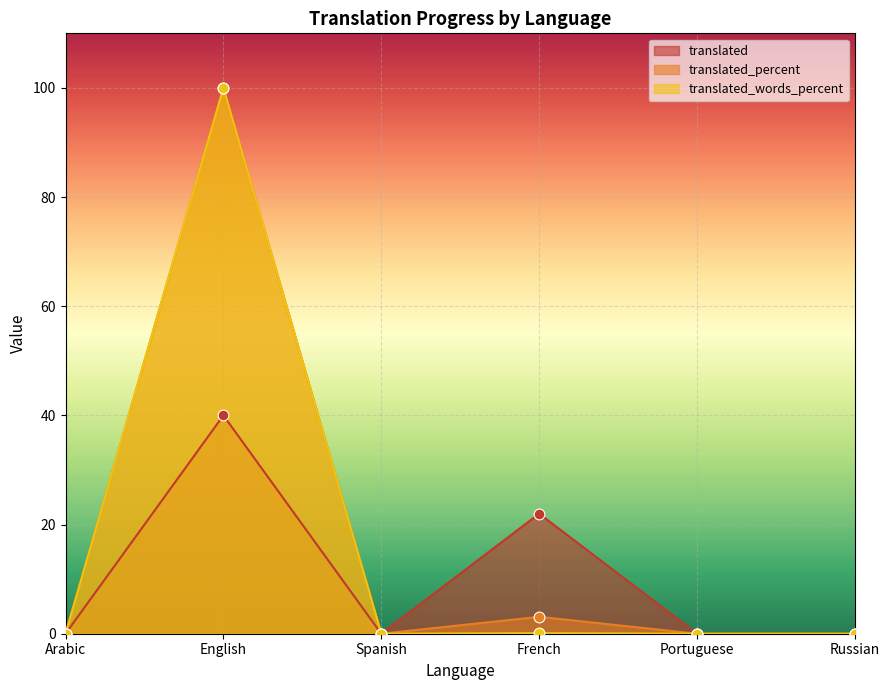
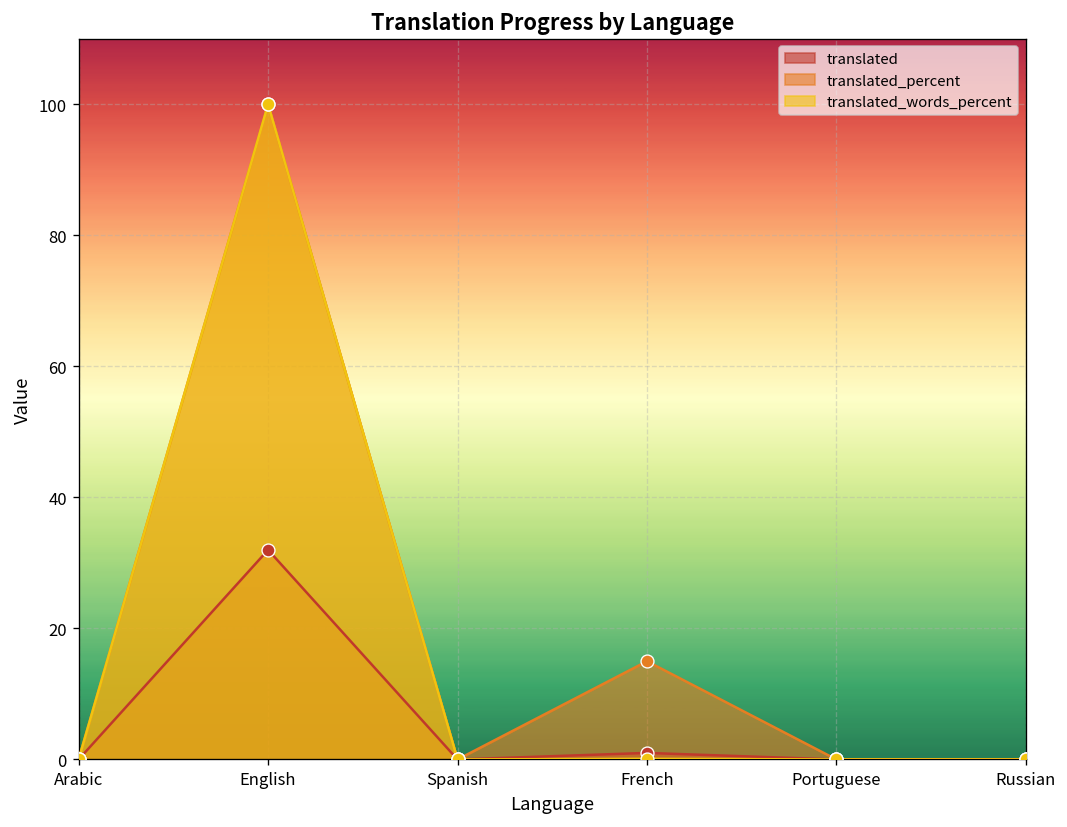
  {
    "translated": {
-     "English": 40,
-     "French": 22
+     "English": 32,
+     "French": 1
    },
    "translated_percent": {
-     "French": 3
+     "French": 15
    },
    "translated_words_percent": {
      "French": 0
    }
  }
